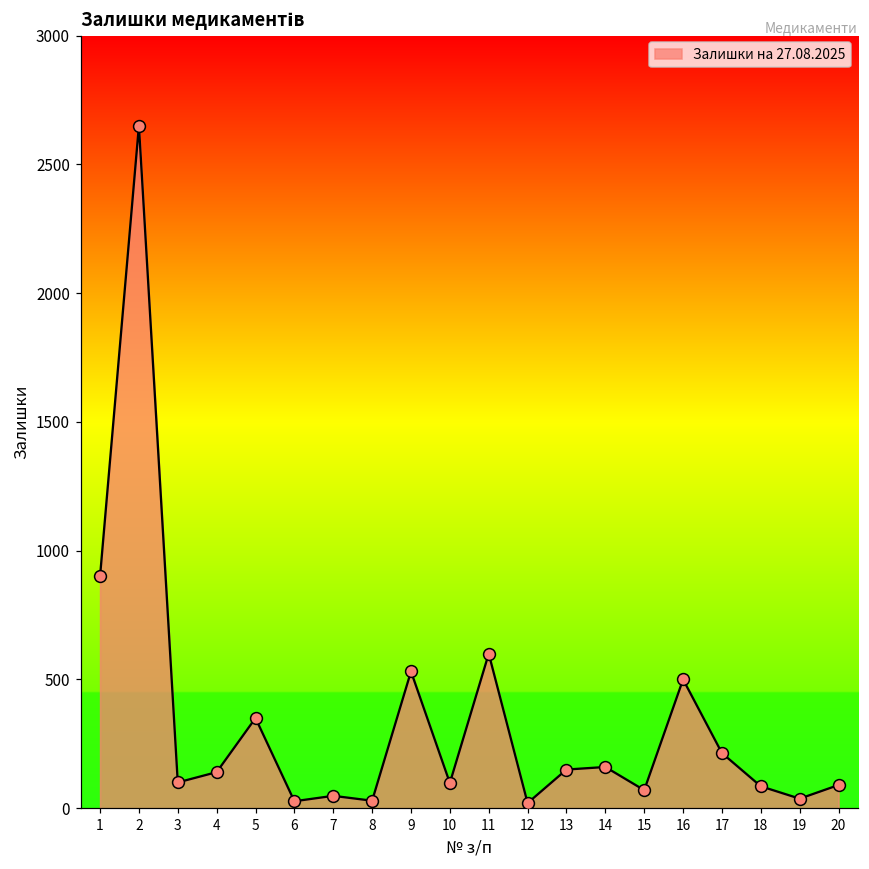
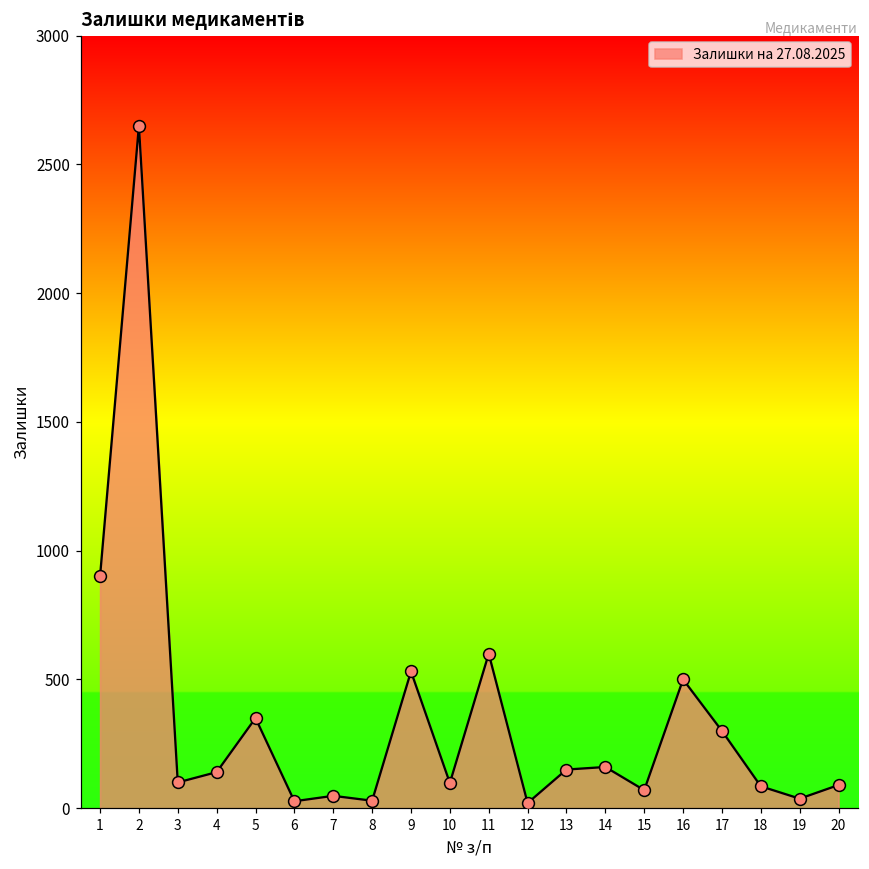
  {
    "1": 900,
    "2": 2650,
    "3": 100,
    "4": 140,
    "5": 350,
    "6": 30,
    "7": 50,
    "8": 30,
    "9": 530,
    "10": 100,
    "11": 600,
    "12": 20,
    "13": 150,
    "14": 160,
    "15": 70,
    "16": 500,
-   "17": 210,
+   "17": 300,
    "18": 90,
    "19": 40,
    "20": 90
  }
